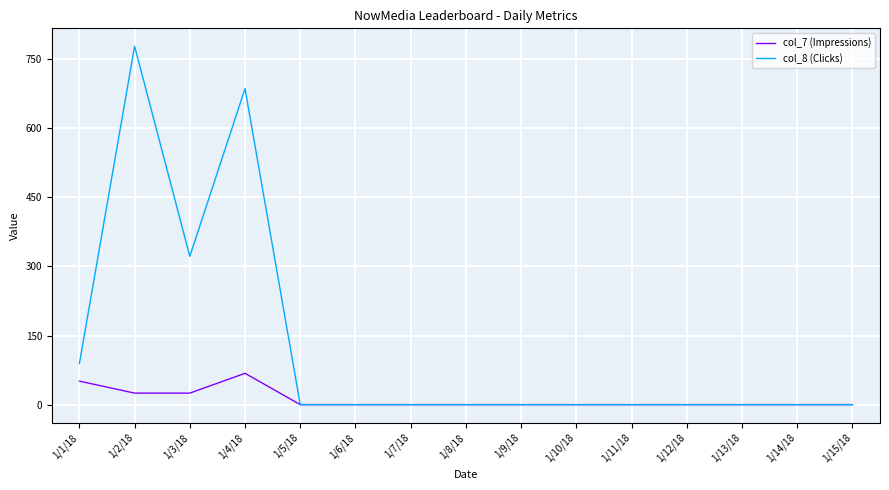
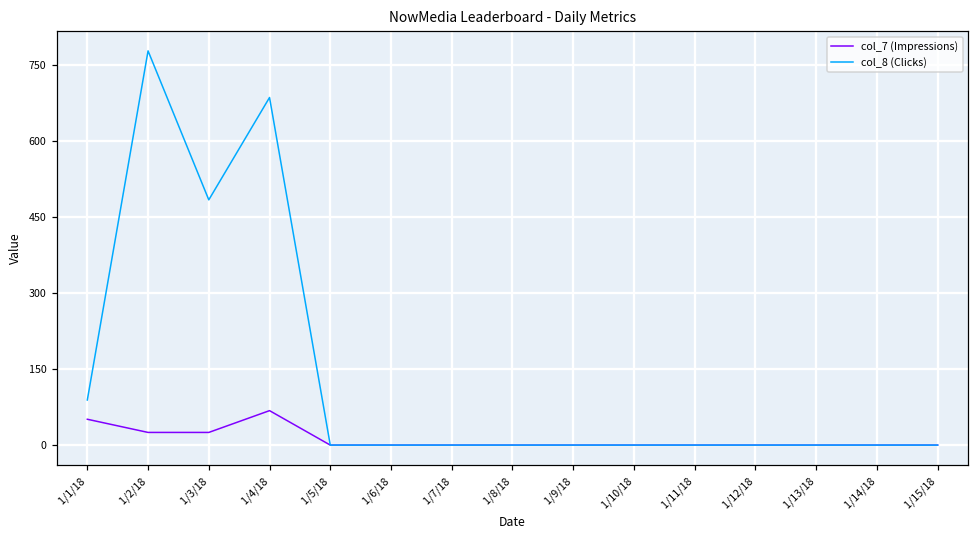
  {
    "col_7 (Impressions)": {
      "1/1/18": 50,
      "1/2/18": 30,
      "1/3/18": 30,
      "1/4/18": 70
    },
    "col_8 (Clicks)": {
      "1/1/18": 90,
      "1/2/18": 780,
-     "1/3/18": 320,
+     "1/3/18": 480,
      "1/4/18": 690
    }
  }
